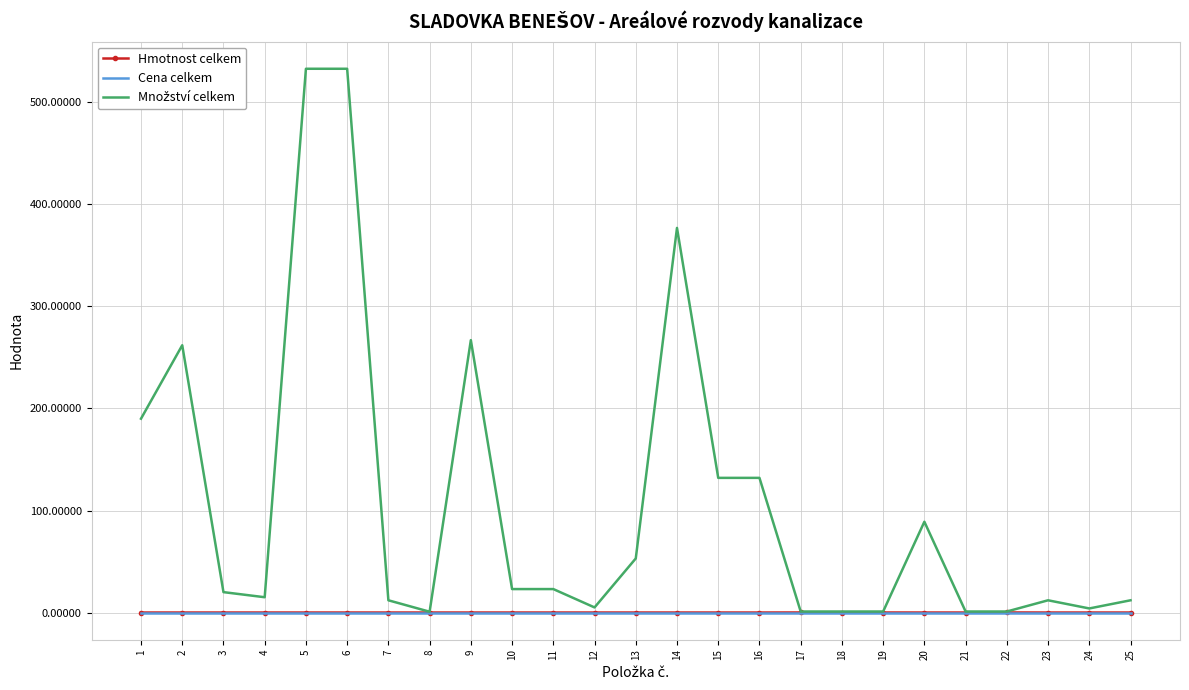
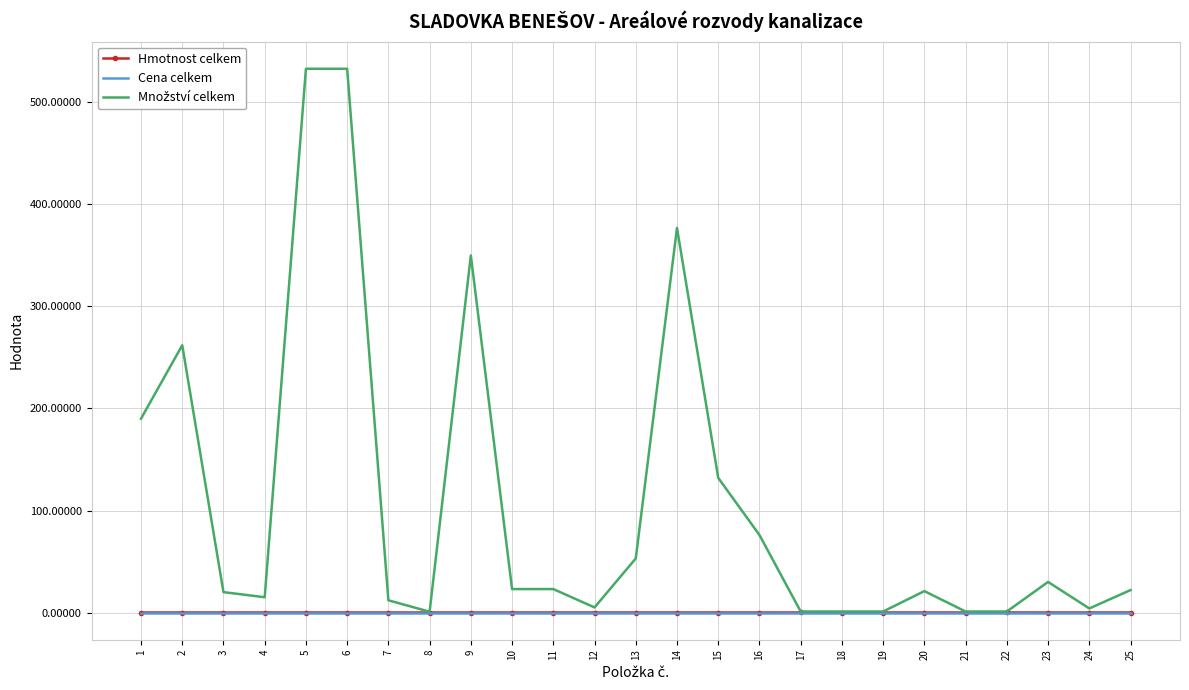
  {
    "Cena celkem": {
      "1": 0,
      "2": 0,
      "3": 0,
      "4": 0,
      "5": 0,
      "6": 0,
      "7": 0,
      "9": 0,
      "10": 0,
      "11": 0,
      "12": 0,
      "13": 0,
      "14": 0,
      "15": 0,
      "16": 0,
      "20": 0,
      "23": 0,
      "24": 0,
      "25": 0
    },
    "Množství celkem": {
      "1": 190,
      "2": 262,
      "3": 20,
      "4": 15,
      "5": 533,
      "6": 533,
      "7": 12,
-     "9": 267,
+     "9": 350,
      "10": 23,
      "11": 23,
      "12": 5,
      "13": 53,
      "14": 377,
      "15": 132,
-     "16": 132,
-     "20": 89,
-     "23": 12,
+     "16": 76,
+     "20": 21,
+     "23": 30,
      "24": 4,
-     "25": 12
+     "25": 22
    }
  }
